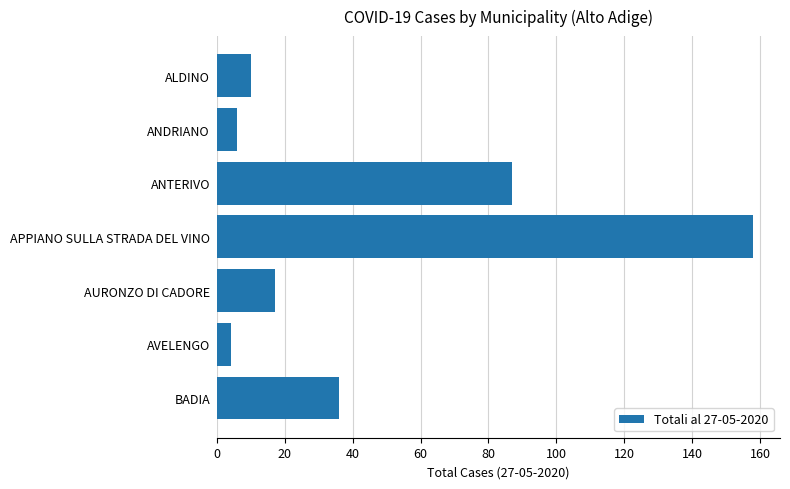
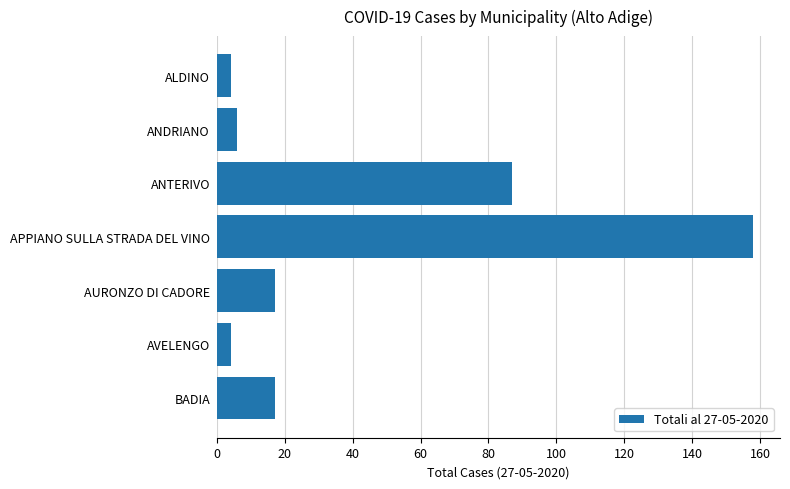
  {
-   "ALDINO": 10,
+   "ALDINO": 4,
    "ANDRIANO": 6,
    "ANTERIVO": 87,
    "APPIANO SULLA STRADA DEL VINO": 158,
    "AURONZO DI CADORE": 17,
    "AVELENGO": 4,
-   "BADIA": 36
+   "BADIA": 17
  }
